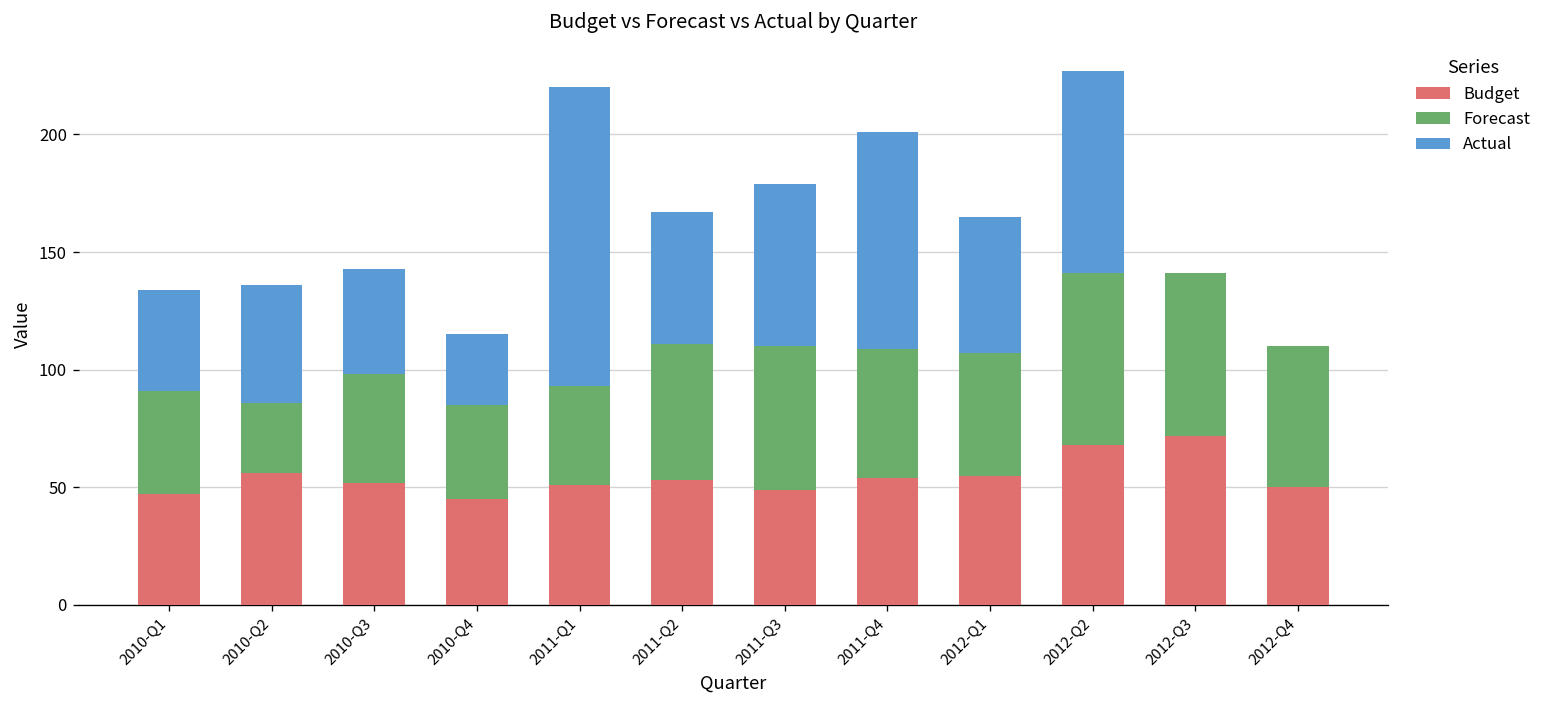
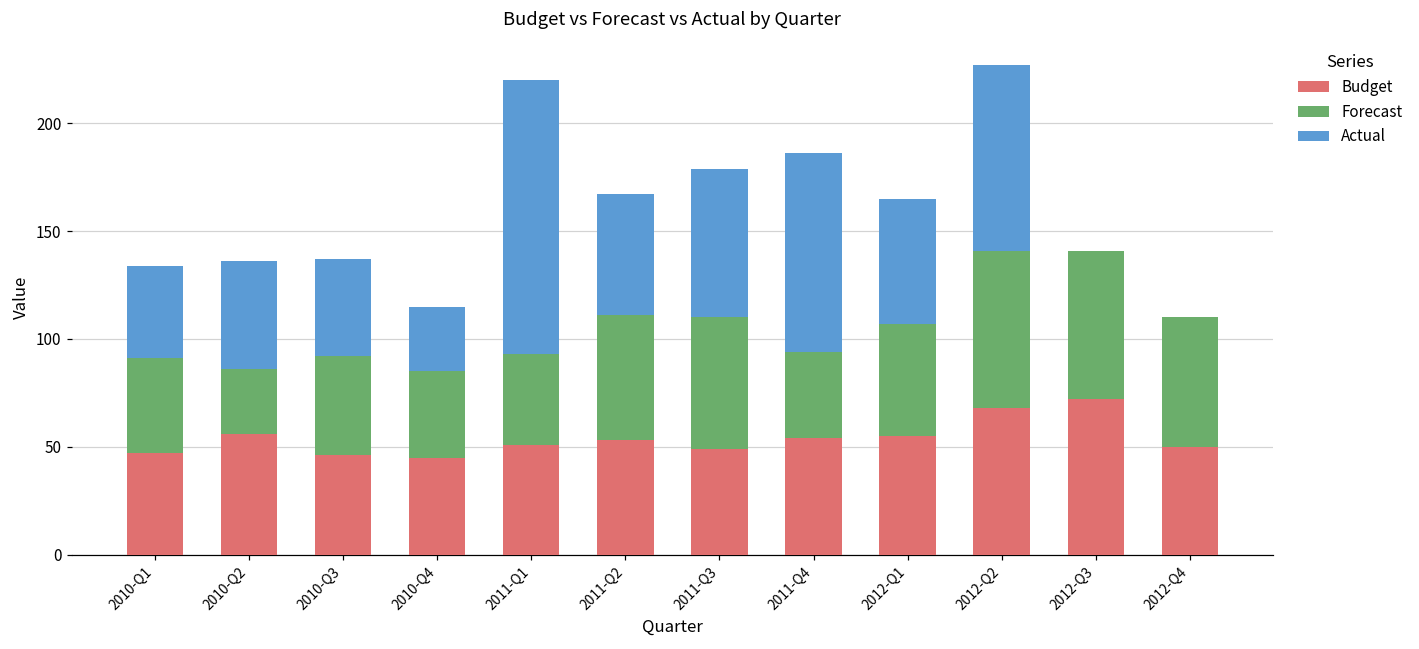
  {
    "Budget": {
      "2010-Q1": 47,
      "2010-Q2": 56,
-     "2010-Q3": 52,
+     "2010-Q3": 46,
      "2010-Q4": 45,
      "2011-Q1": 51,
      "2011-Q2": 53,
      "2011-Q3": 49,
      "2011-Q4": 54,
      "2012-Q1": 55,
      "2012-Q2": 68,
      "2012-Q3": 72,
      "2012-Q4": 50
    },
    "Forecast": {
      "2010-Q1": 44,
      "2010-Q2": 30,
      "2010-Q3": 46,
      "2010-Q4": 40,
      "2011-Q1": 42,
      "2011-Q2": 58,
      "2011-Q3": 61,
-     "2011-Q4": 55,
+     "2011-Q4": 40,
      "2012-Q1": 52,
      "2012-Q2": 73,
      "2012-Q3": 69,
      "2012-Q4": 60
    },
    "Actual": {
      "2010-Q1": 43,
      "2010-Q2": 50,
      "2010-Q3": 45,
      "2010-Q4": 30,
      "2011-Q1": 127,
      "2011-Q2": 56,
      "2011-Q3": 69,
      "2011-Q4": 92,
      "2012-Q1": 58,
      "2012-Q2": 86,
      "2012-Q3": 0,
      "2012-Q4": 0
    }
  }
